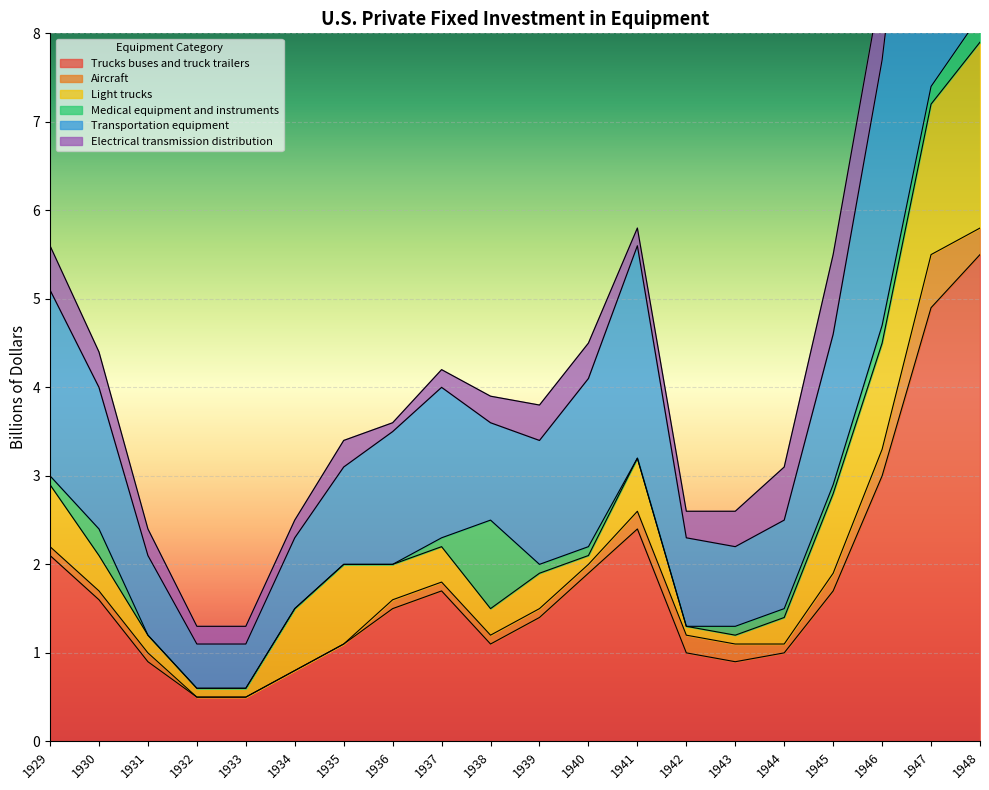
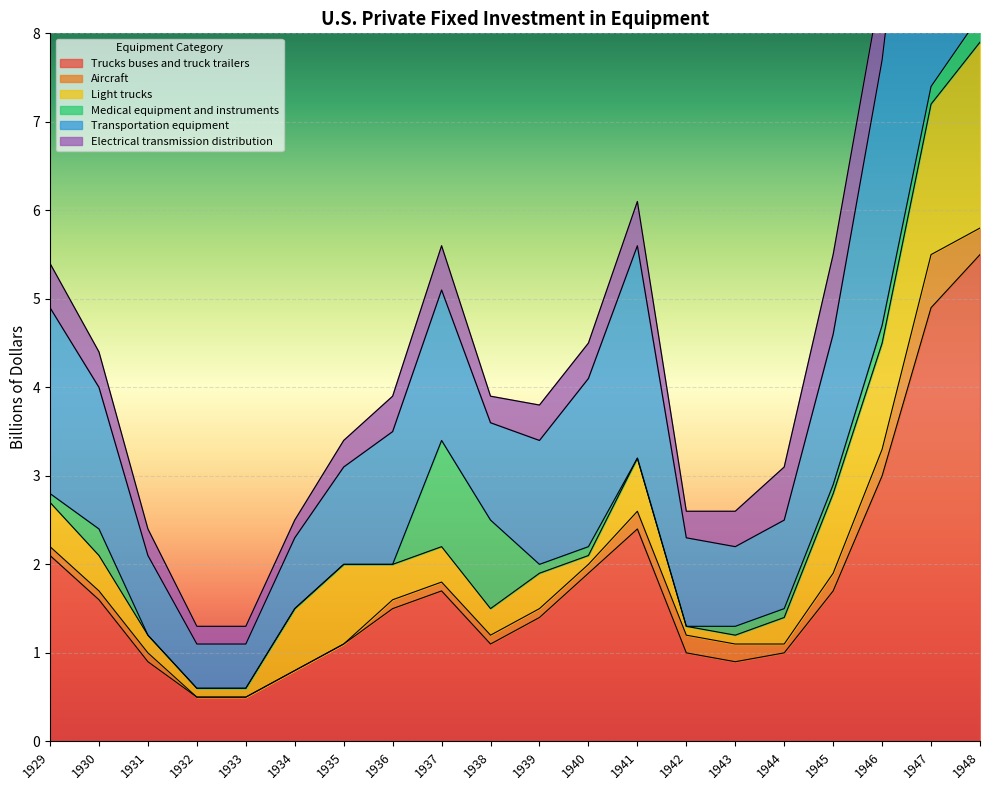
  {
    "Light trucks": {
-     "1929": 0.7,
+     "1929": 0.5,
      "1930": 0.4,
      "1937": 0.4,
      "1938": 0.3,
      "1939": 0.4,
      "1940": 0.1,
      "1943": 0.1,
      "1944": 0.3,
      "1945": 0.9,
      "1946": 1.2,
      "1947": 1.7,
      "1948": 2.1
    },
    "Medical equipment and instruments": {
      "1929": 0.1,
      "1930": 0.3,
-     "1937": 0.1,
+     "1937": 1.2,
      "1938": 1.0,
      "1939": 0.1,
      "1940": 0.1,
      "1943": 0.1,
      "1944": 0.1,
      "1945": 0.1,
      "1946": 0.2,
      "1947": 0.2
    },
    "Transportation equipment": {
      "1929": 2.1,
      "1930": 1.6,
      "1931": 0.9,
      "1932": 0.5,
      "1933": 0.5,
      "1934": 0.8,
      "1935": 1.1,
      "1936": 1.5,
      "1937": 1.7,
      "1938": 1.1,
      "1939": 1.4,
      "1940": 1.9,
      "1941": 2.4,
      "1942": 1.0,
      "1943": 0.9,
      "1944": 1.0,
      "1945": 1.7,
      "1946": 3.0
    },
    "Electrical transmission distribution": {
      "1929": 0.5,
      "1930": 0.4,
      "1931": 0.3,
      "1932": 0.2,
      "1933": 0.2,
      "1934": 0.2,
      "1935": 0.3,
-     "1936": 0.1,
-     "1937": 0.2,
+     "1936": 0.4,
+     "1937": 0.5,
      "1938": 0.3,
      "1939": 0.4,
      "1940": 0.4,
-     "1941": 0.2,
+     "1941": 0.5,
      "1942": 0.3,
      "1943": 0.4,
      "1944": 0.6,
      "1945": 0.9
    }
  }
